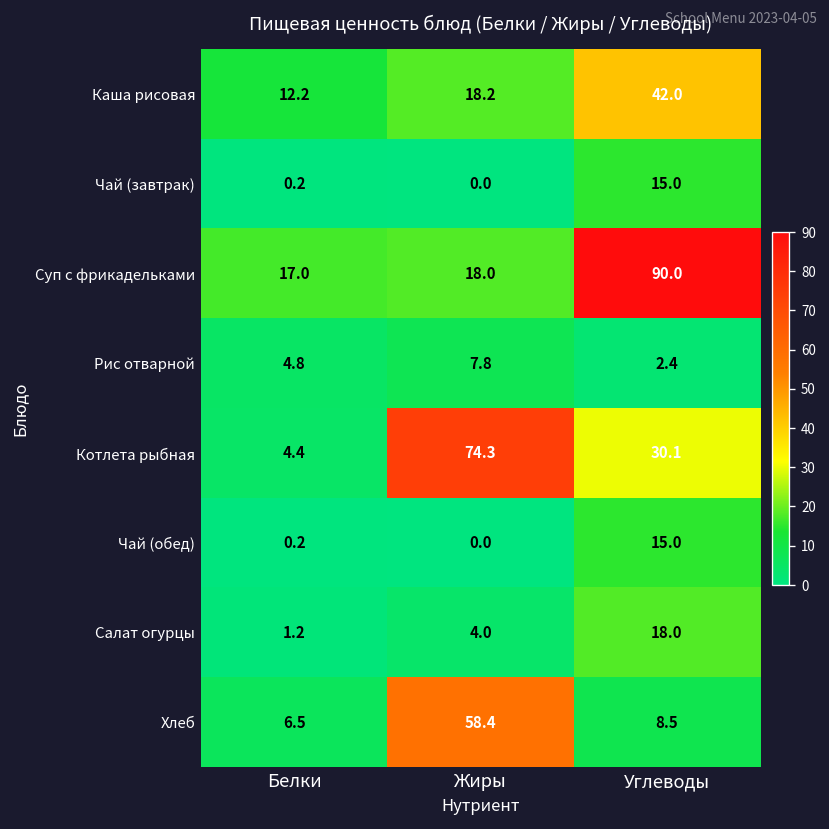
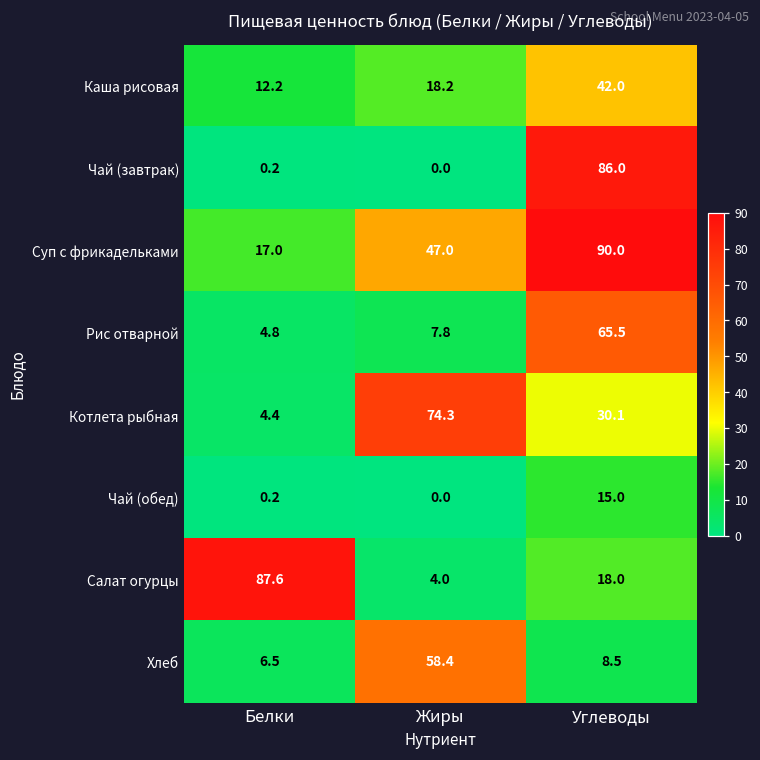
  {
    "Каша рисовая": {
      "Белки": 12.2,
      "Жиры": 18.2,
      "Углеводы": 42.0
    },
    "Чай (завтрак)": {
      "Белки": 0.2,
      "Жиры": 0.0,
-     "Углеводы": 15.0
+     "Углеводы": 86.0
    },
    "Суп с фрикадельками": {
      "Белки": 17.0,
-     "Жиры": 18.0,
+     "Жиры": 47.0,
      "Углеводы": 90.0
    },
    "Рис отварной": {
      "Белки": 4.8,
      "Жиры": 7.8,
-     "Углеводы": 2.4
+     "Углеводы": 65.5
    },
    "Котлета рыбная": {
      "Белки": 4.4,
      "Жиры": 74.3,
      "Углеводы": 30.1
    },
    "Чай (обед)": {
      "Белки": 0.2,
      "Жиры": 0.0,
      "Углеводы": 15.0
    },
    "Салат огурцы": {
-     "Белки": 1.2,
+     "Белки": 87.6,
      "Жиры": 4.0,
      "Углеводы": 18.0
    },
    "Хлеб": {
      "Белки": 6.5,
      "Жиры": 58.4,
      "Углеводы": 8.5
    }
  }
